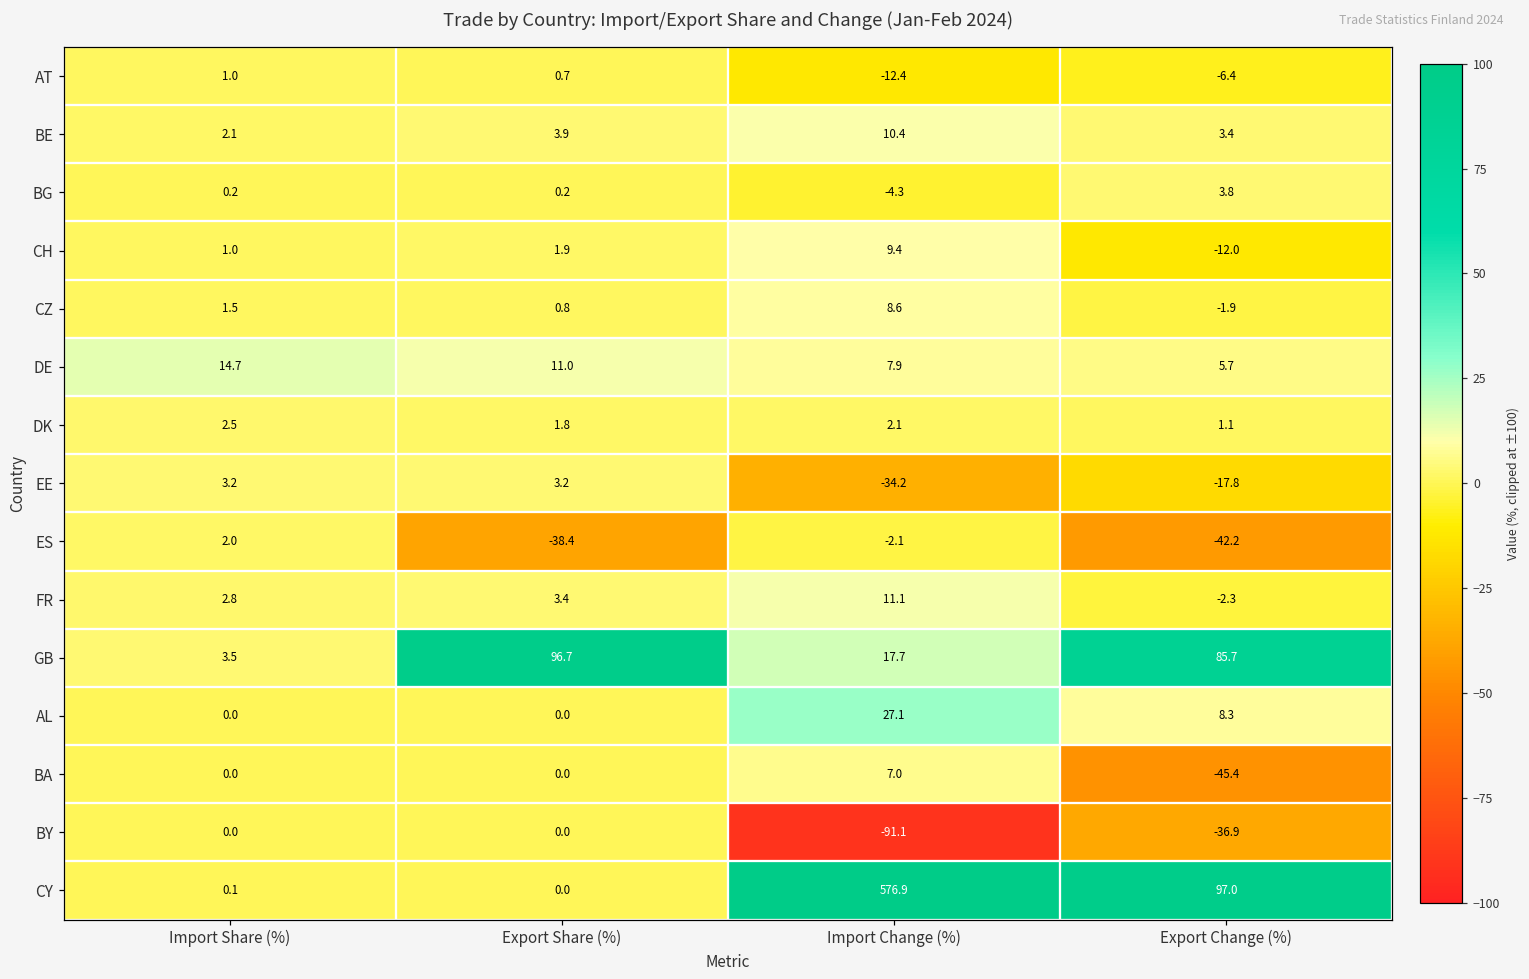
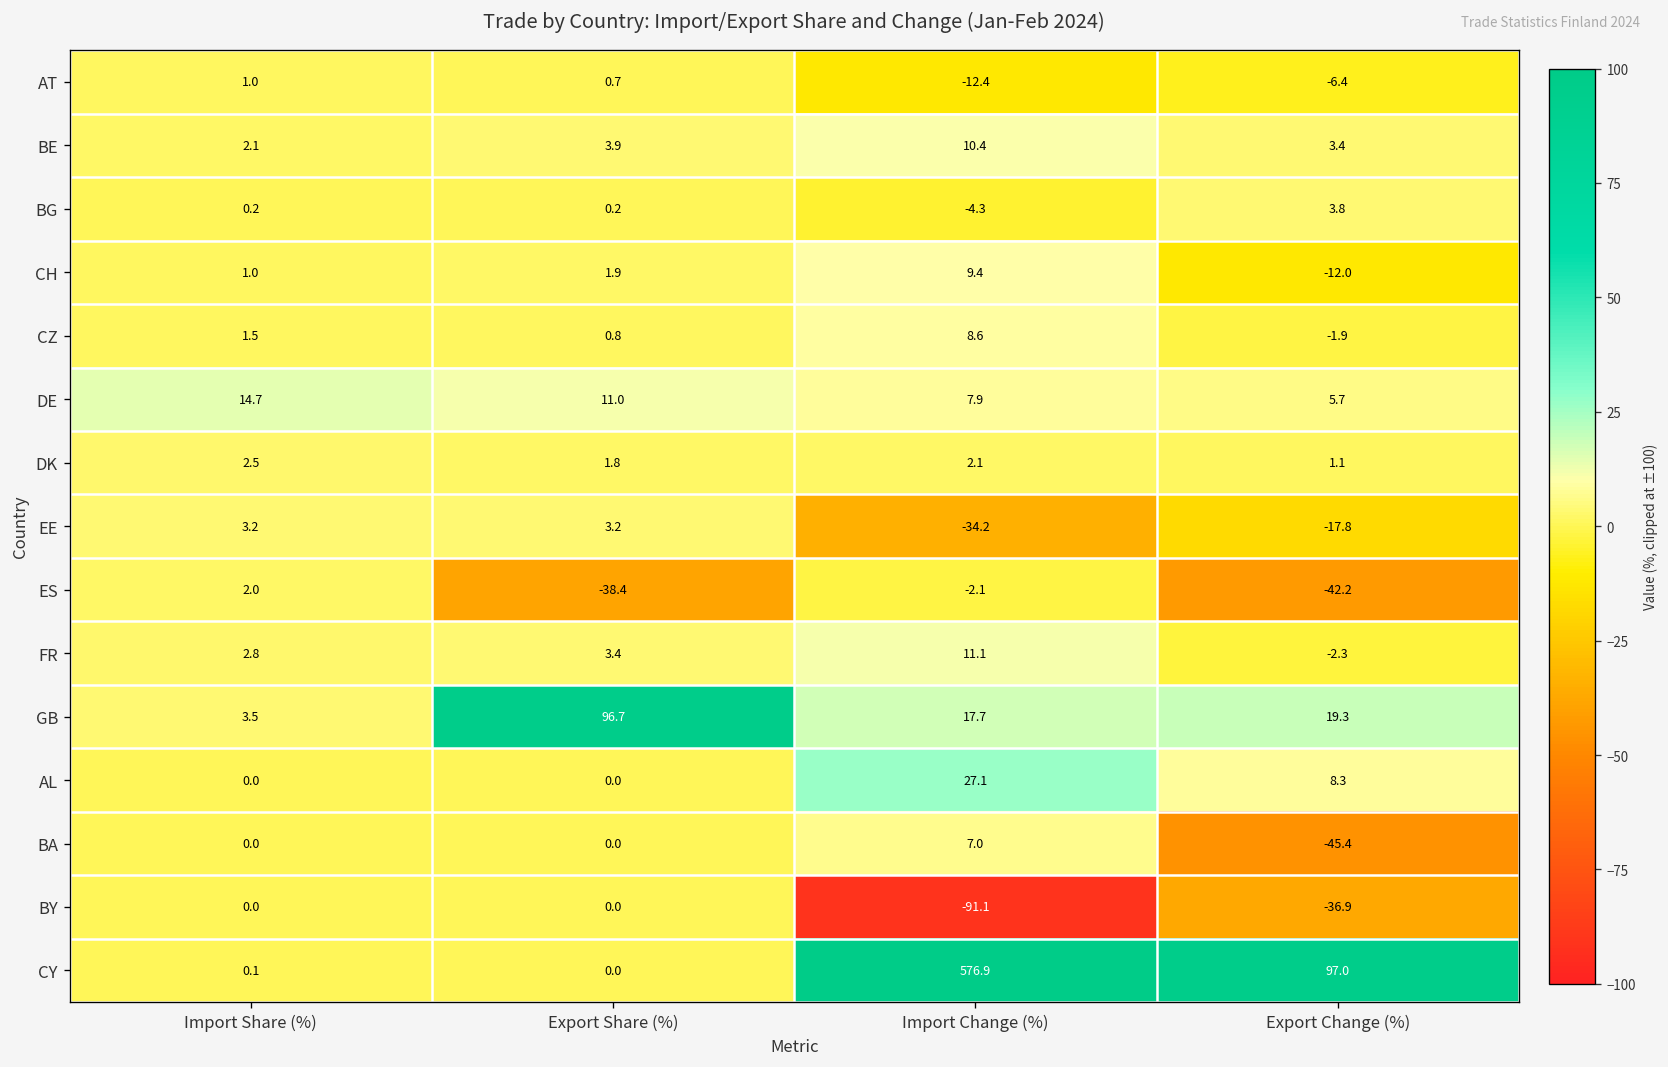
  {
    "AT": {
      "Import Share (%)": 1.0,
      "Export Share (%)": 0.7,
      "Import Change (%)": -12.4,
      "Export Change (%)": -6.4
    },
    "BE": {
      "Import Share (%)": 2.1,
      "Export Share (%)": 3.9,
      "Import Change (%)": 10.4,
      "Export Change (%)": 3.4
    },
    "BG": {
      "Import Share (%)": 0.2,
      "Export Share (%)": 0.2,
      "Import Change (%)": -4.3,
      "Export Change (%)": 3.8
    },
    "CH": {
      "Import Share (%)": 1.0,
      "Export Share (%)": 1.9,
      "Import Change (%)": 9.4,
      "Export Change (%)": -12.0
    },
    "CZ": {
      "Import Share (%)": 1.5,
      "Export Share (%)": 0.8,
      "Import Change (%)": 8.6,
      "Export Change (%)": -1.9
    },
    "DE": {
      "Import Share (%)": 14.7,
      "Export Share (%)": 11.0,
      "Import Change (%)": 7.9,
      "Export Change (%)": 5.7
    },
    "DK": {
      "Import Share (%)": 2.5,
      "Export Share (%)": 1.8,
      "Import Change (%)": 2.1,
      "Export Change (%)": 1.1
    },
    "EE": {
      "Import Share (%)": 3.2,
      "Export Share (%)": 3.2,
      "Import Change (%)": -34.2,
      "Export Change (%)": -17.8
    },
    "ES": {
      "Import Share (%)": 2.0,
      "Export Share (%)": -38.4,
      "Import Change (%)": -2.1,
      "Export Change (%)": -42.2
    },
    "FR": {
      "Import Share (%)": 2.8,
      "Export Share (%)": 3.4,
      "Import Change (%)": 11.1,
      "Export Change (%)": -2.3
    },
    "GB": {
      "Import Share (%)": 3.5,
      "Export Share (%)": 96.7,
      "Import Change (%)": 17.7,
-     "Export Change (%)": 85.7
+     "Export Change (%)": 19.3
    },
    "AL": {
      "Import Share (%)": 0.0,
      "Export Share (%)": 0.0,
      "Import Change (%)": 27.1,
      "Export Change (%)": 8.3
    },
    "BA": {
      "Import Share (%)": 0.0,
      "Export Share (%)": 0.0,
      "Import Change (%)": 7.0,
      "Export Change (%)": -45.4
    },
    "BY": {
      "Import Share (%)": 0.0,
      "Export Share (%)": 0.0,
      "Import Change (%)": -91.1,
      "Export Change (%)": -36.9
    },
    "CY": {
      "Import Share (%)": 0.1,
      "Export Share (%)": 0.0,
      "Import Change (%)": 576.9,
      "Export Change (%)": 97.0
    }
  }
